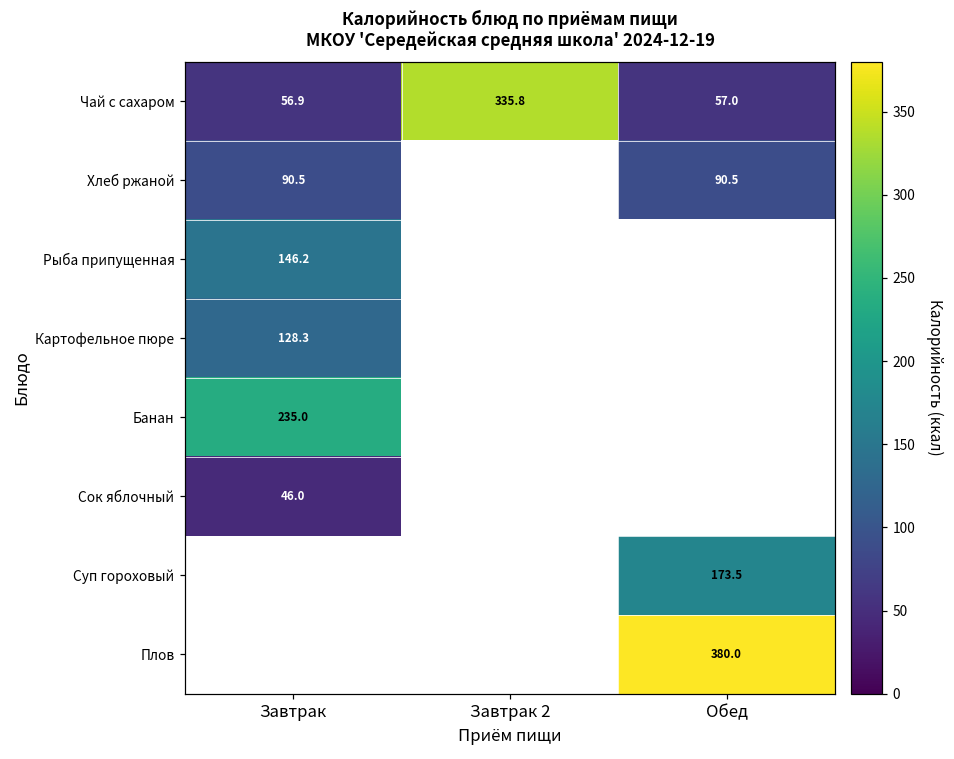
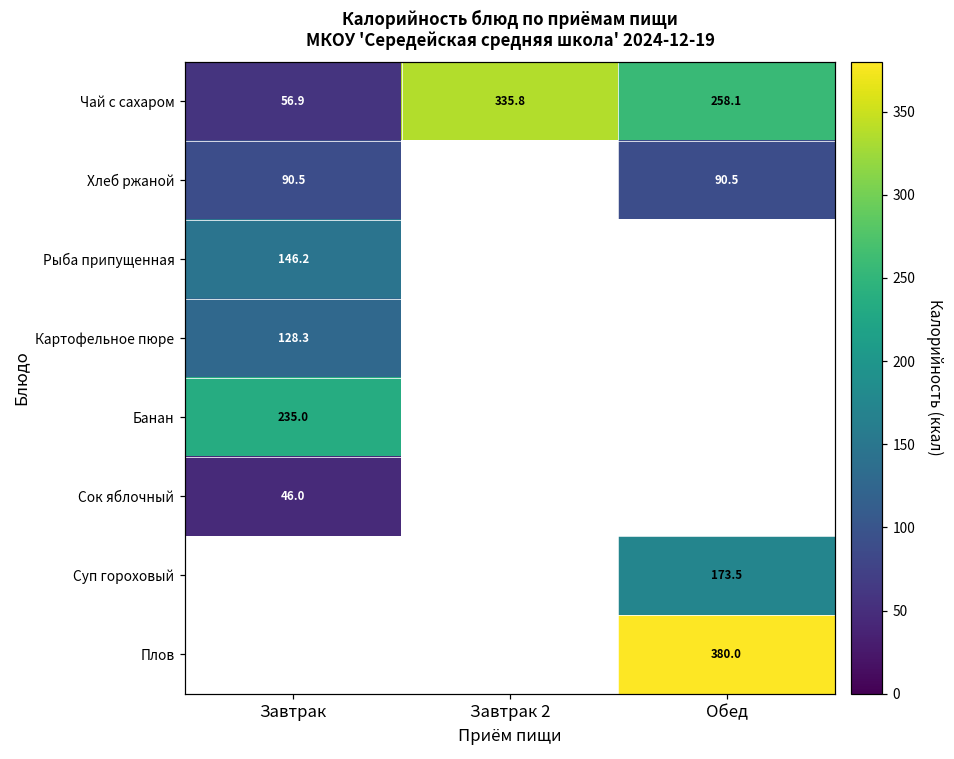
  {
    "Чай с сахаром": {
      "Завтрак": 56.9,
      "Завтрак 2": 335.8,
-     "Обед": 57.0
+     "Обед": 258.1
    },
    "Хлеб ржаной": {
      "Завтрак": 90.5,
      "Обед": 90.5
    },
    "Рыба припущенная": {
      "Завтрак": 146.2
    },
    "Картофельное пюре": {
      "Завтрак": 128.3
    },
    "Банан": {
      "Завтрак": 235.0
    },
    "Сок яблочный": {
      "Завтрак": 46.0
    },
    "Суп гороховый": {
      "Обед": 173.5
    },
    "Плов": {
      "Обед": 380.0
    }
  }
